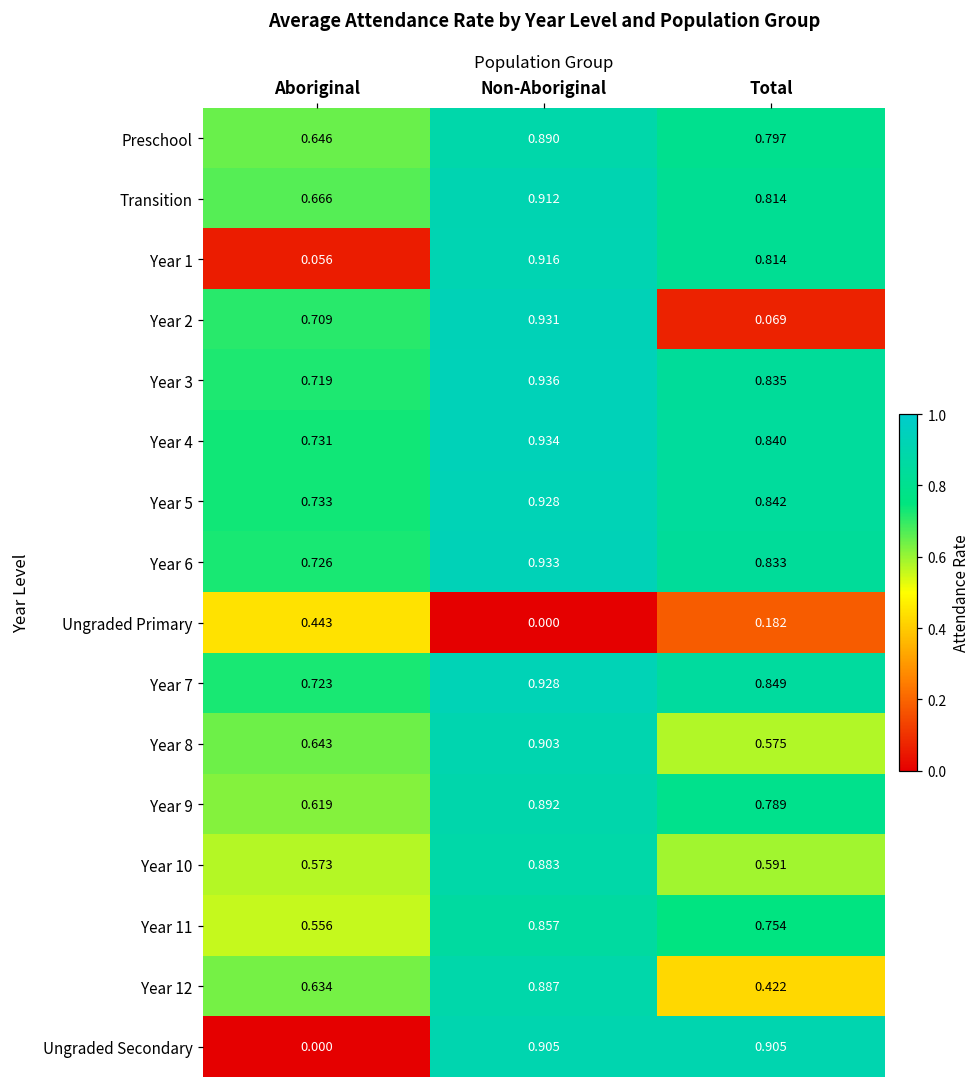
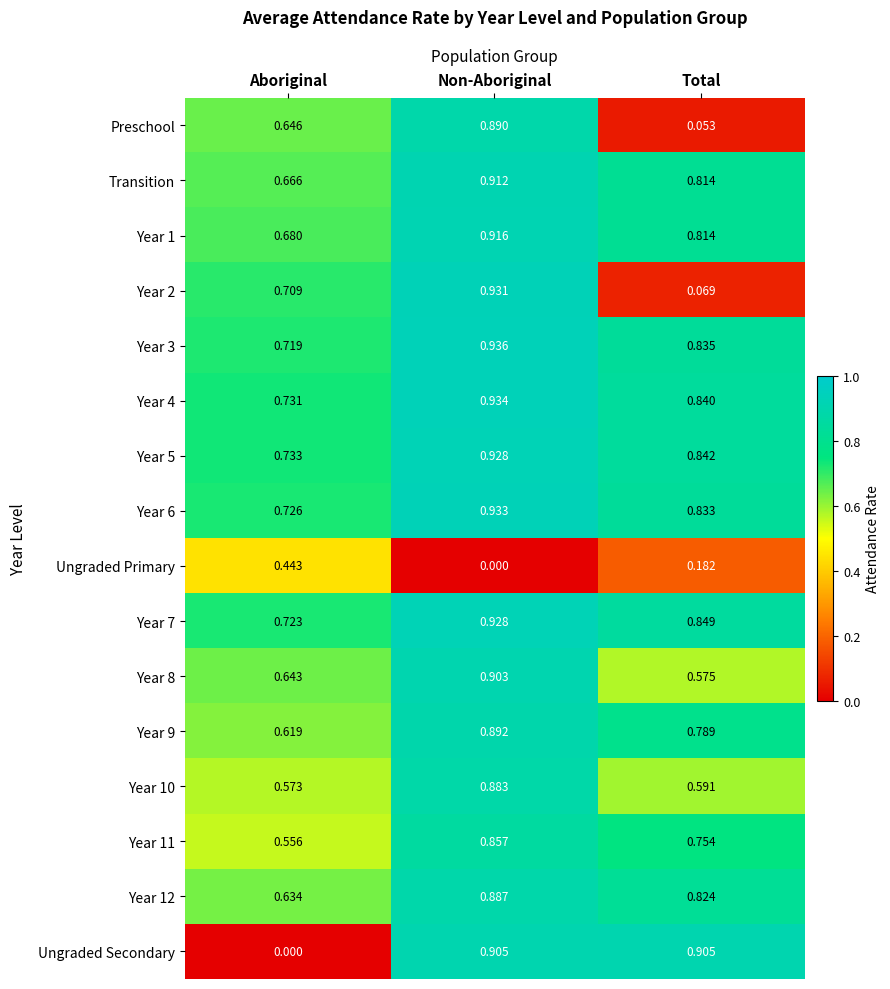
  {
    "Preschool": {
      "Aboriginal": 0.646,
      "Non-Aboriginal": 0.890,
-     "Total": 0.797
+     "Total": 0.053
    },
    "Transition": {
      "Aboriginal": 0.666,
      "Non-Aboriginal": 0.912,
      "Total": 0.814
    },
    "Year 1": {
-     "Aboriginal": 0.056,
+     "Aboriginal": 0.680,
      "Non-Aboriginal": 0.916,
      "Total": 0.814
    },
    "Year 2": {
      "Aboriginal": 0.709,
      "Non-Aboriginal": 0.931,
      "Total": 0.069
    },
    "Year 3": {
      "Aboriginal": 0.719,
      "Non-Aboriginal": 0.936,
      "Total": 0.835
    },
    "Year 4": {
      "Aboriginal": 0.731,
      "Non-Aboriginal": 0.934,
      "Total": 0.840
    },
    "Year 5": {
      "Aboriginal": 0.733,
      "Non-Aboriginal": 0.928,
      "Total": 0.842
    },
    "Year 6": {
      "Aboriginal": 0.726,
      "Non-Aboriginal": 0.933,
      "Total": 0.833
    },
    "Ungraded Primary": {
      "Aboriginal": 0.443,
      "Non-Aboriginal": 0.000,
      "Total": 0.182
    },
    "Year 7": {
      "Aboriginal": 0.723,
      "Non-Aboriginal": 0.928,
      "Total": 0.849
    },
    "Year 8": {
      "Aboriginal": 0.643,
      "Non-Aboriginal": 0.903,
      "Total": 0.575
    },
    "Year 9": {
      "Aboriginal": 0.619,
      "Non-Aboriginal": 0.892,
      "Total": 0.789
    },
    "Year 10": {
      "Aboriginal": 0.573,
      "Non-Aboriginal": 0.883,
      "Total": 0.591
    },
    "Year 11": {
      "Aboriginal": 0.556,
      "Non-Aboriginal": 0.857,
      "Total": 0.754
    },
    "Year 12": {
      "Aboriginal": 0.634,
      "Non-Aboriginal": 0.887,
-     "Total": 0.422
+     "Total": 0.824
    },
    "Ungraded Secondary": {
      "Aboriginal": 0.000,
      "Non-Aboriginal": 0.905,
      "Total": 0.905
    }
  }
